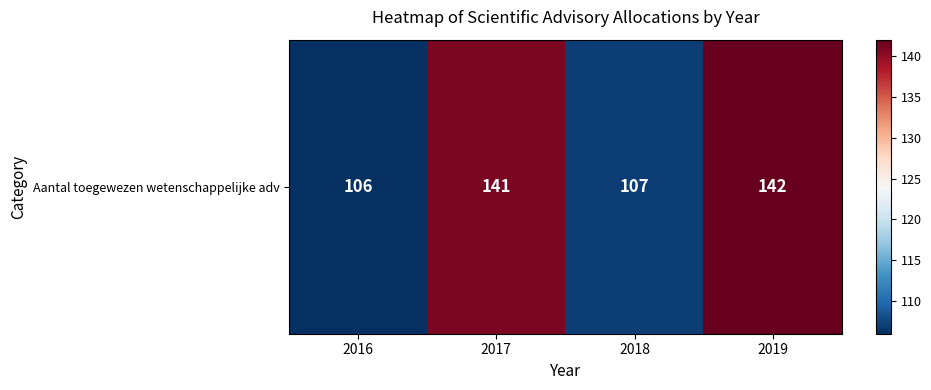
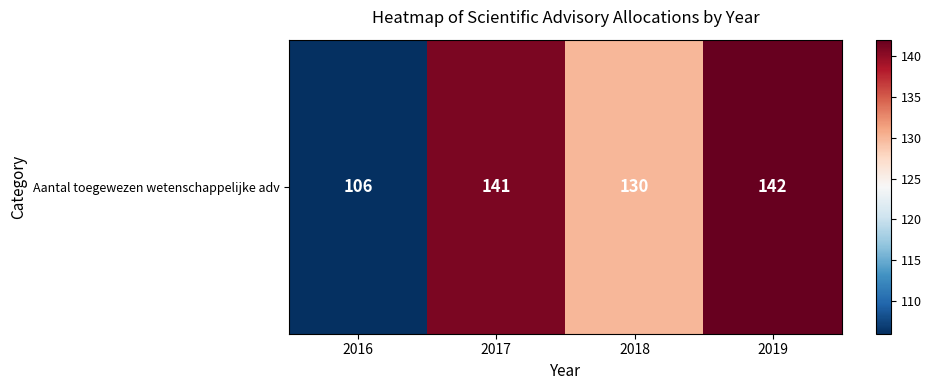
  {
    "Aantal toegewezen wetenschappelijke adv": {
      "2016": 106,
      "2017": 141,
-     "2018": 107,
+     "2018": 130,
      "2019": 142
    }
  }
